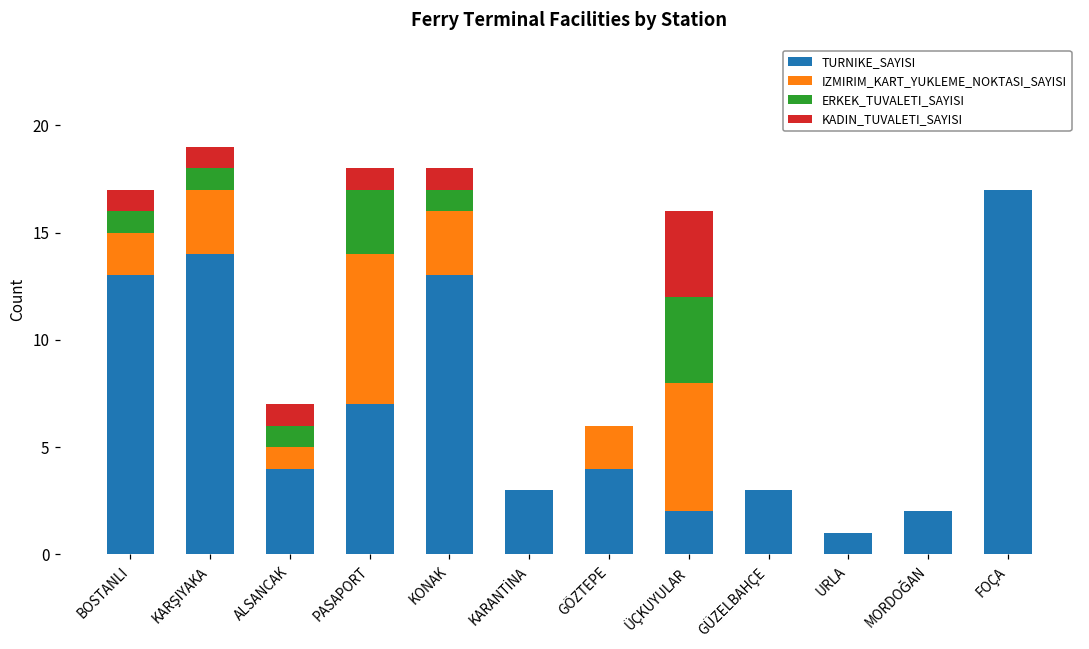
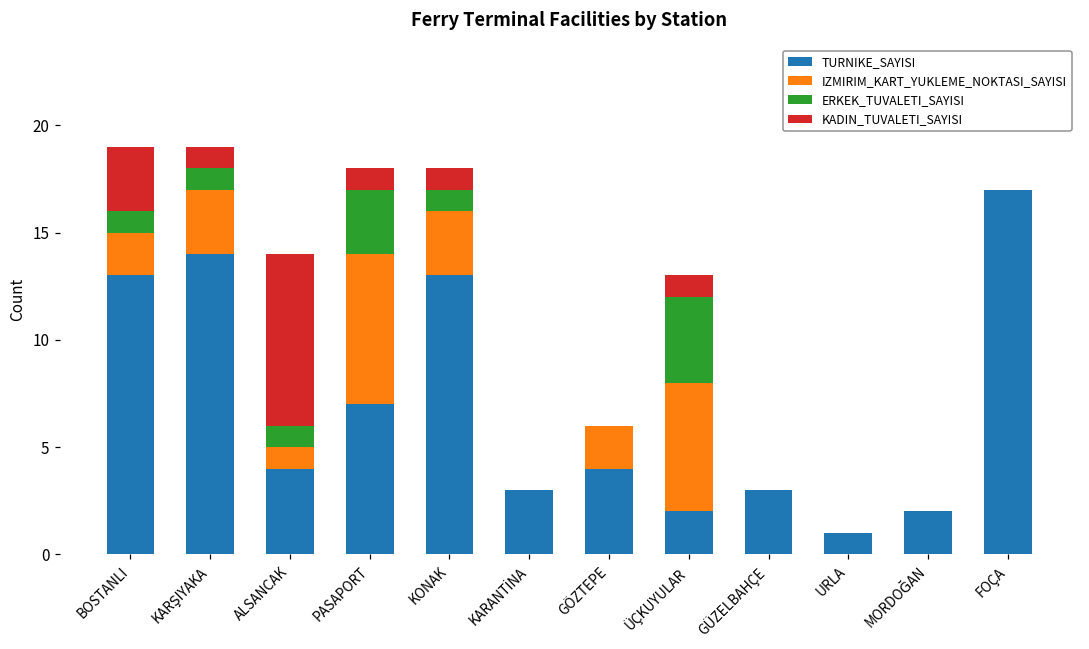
  {
    "TURNIKE_SAYISI": {
      "BOSTANLI": 13,
      "KARŞIYAKA": 14,
      "ALSANCAK": 4,
      "PASAPORT": 7,
      "KONAK": 13,
      "KARANTİNA": 3,
      "GÖZTEPE": 4,
      "ÜÇKUYULAR": 2,
      "GÜZELBAHÇE": 3,
      "URLA": 1,
      "MORDOĞAN": 2,
      "FOÇA": 17
    },
    "IZMIRIM_KART_YUKLEME_NOKTASI_SAYISI": {
      "BOSTANLI": 2,
      "KARŞIYAKA": 3,
      "ALSANCAK": 1,
      "PASAPORT": 7,
      "KONAK": 3,
      "KARANTİNA": 0,
      "GÖZTEPE": 2,
      "ÜÇKUYULAR": 6,
      "GÜZELBAHÇE": 0,
      "URLA": 0,
      "MORDOĞAN": 0,
      "FOÇA": 0
    },
    "ERKEK_TUVALETI_SAYISI": {
      "BOSTANLI": 1,
      "KARŞIYAKA": 1,
      "ALSANCAK": 1,
      "PASAPORT": 3,
      "KONAK": 1,
      "KARANTİNA": 0,
      "GÖZTEPE": 0,
      "ÜÇKUYULAR": 4,
      "GÜZELBAHÇE": 0,
      "URLA": 0,
      "MORDOĞAN": 0,
      "FOÇA": 0
    },
    "KADIN_TUVALETI_SAYISI": {
-     "BOSTANLI": 1,
+     "BOSTANLI": 3,
      "KARŞIYAKA": 1,
-     "ALSANCAK": 1,
+     "ALSANCAK": 8,
      "PASAPORT": 1,
      "KONAK": 1,
      "KARANTİNA": 0,
      "GÖZTEPE": 0,
-     "ÜÇKUYULAR": 4,
+     "ÜÇKUYULAR": 1,
      "GÜZELBAHÇE": 0,
      "URLA": 0,
      "MORDOĞAN": 0,
      "FOÇA": 0
    }
  }
